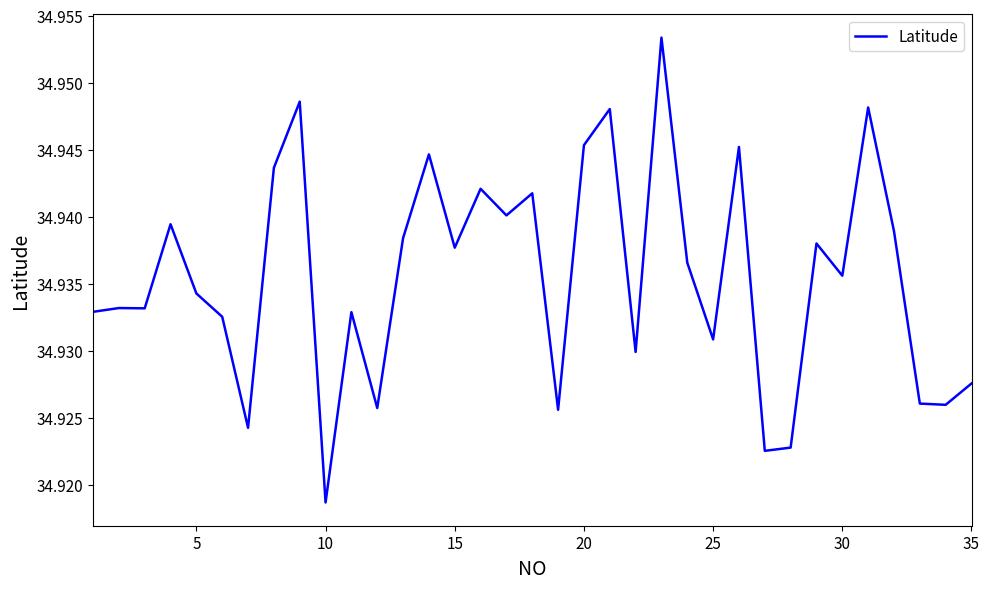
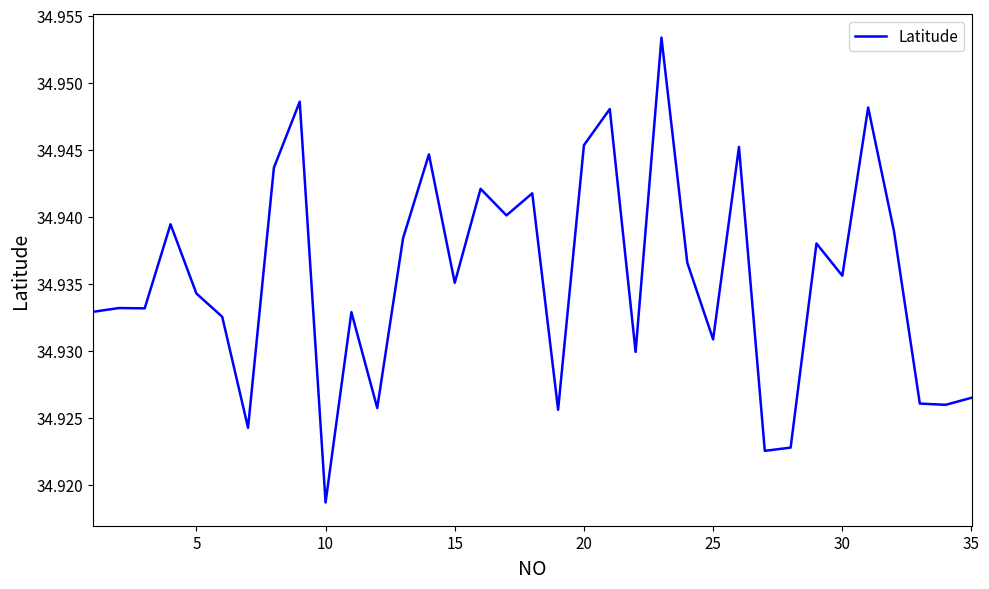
  {
    "5": 34.9343,
    "10": 34.9187,
-   "15": 34.9377,
+   "15": 34.9351,
    "20": 34.9453,
    "25": 34.9308,
    "30": 34.9356,
-   "35": 34.9275
+   "35": 34.9265
  }
